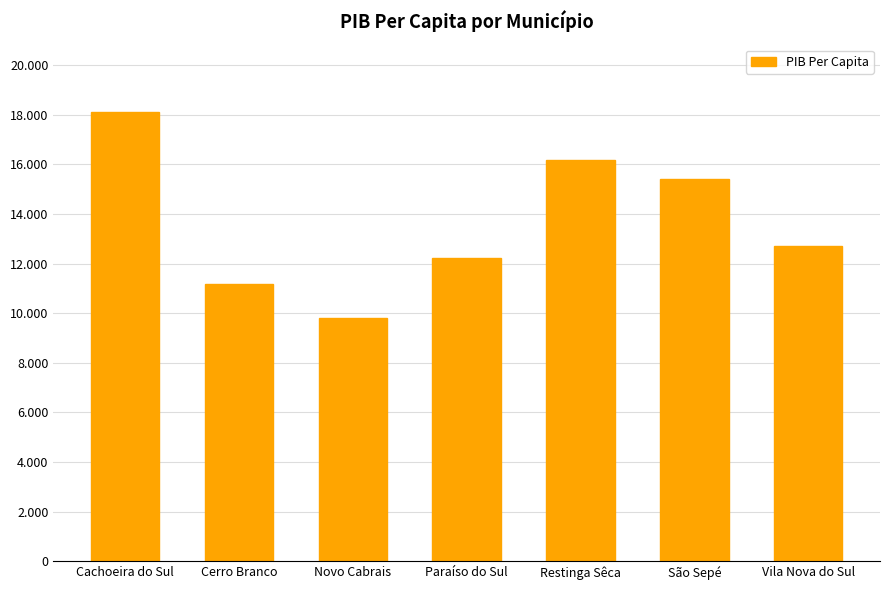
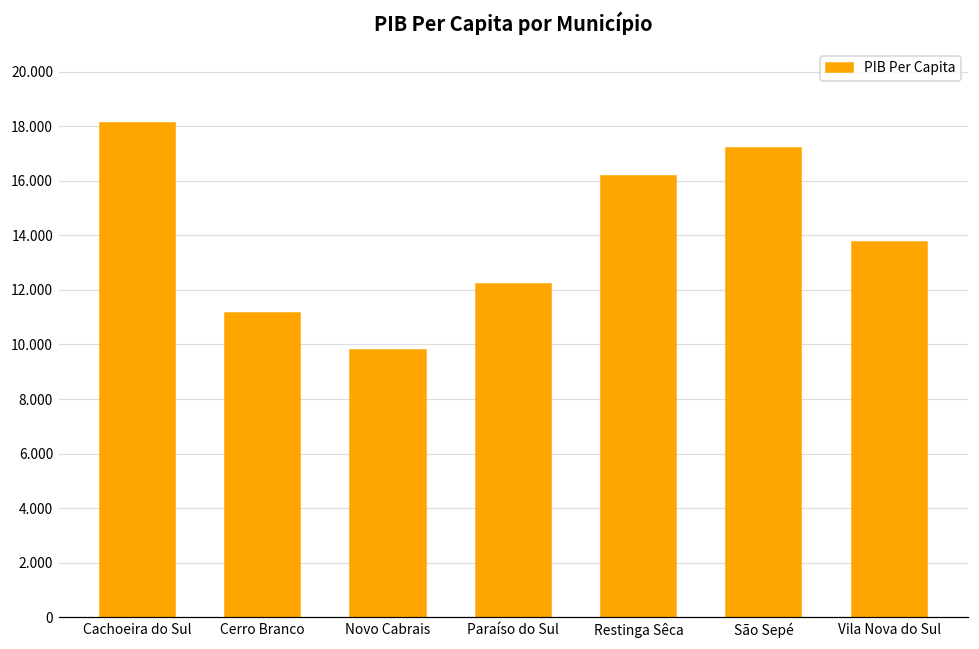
  {
    "Cachoeira do Sul": 18.1,
    "Cerro Branco": 11.2,
    "Novo Cabrais": 9.8,
    "Paraíso do Sul": 12.2,
    "Restinga Sêca": 16.2,
-   "São Sepé": 15.4,
-   "Vila Nova do Sul": 12.7
+   "São Sepé": 17.2,
+   "Vila Nova do Sul": 13.8
  }
